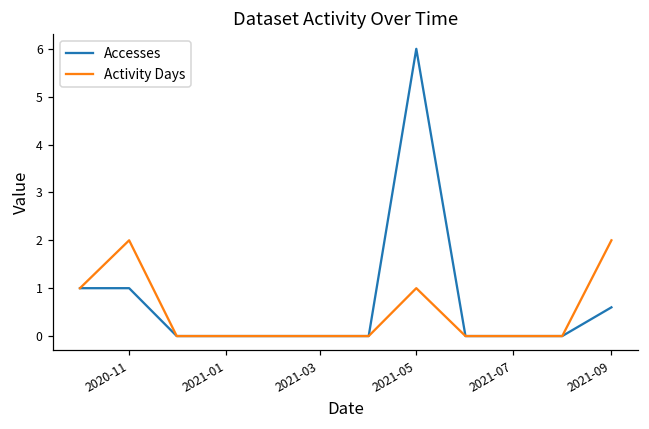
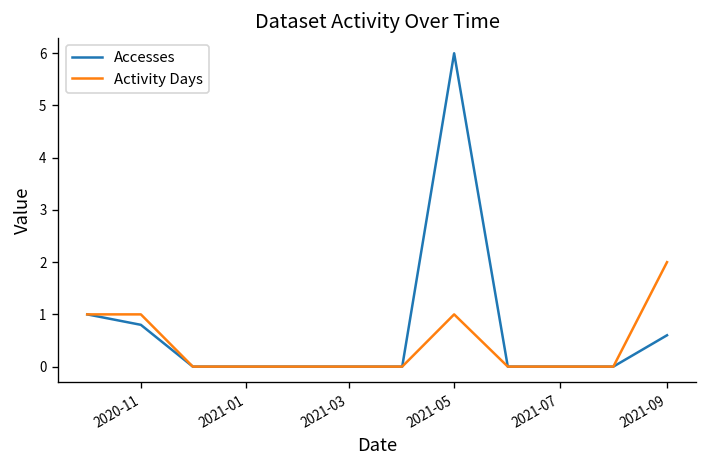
  {
    "Accesses": {
-     "2020-11": 1.0,
+     "2020-11": 0.8,
      "2021-05": 6.0,
      "2021-09": 0.6
    },
    "Activity Days": {
-     "2020-11": 2,
+     "2020-11": 1,
      "2021-05": 1,
      "2021-09": 2
    }
  }
